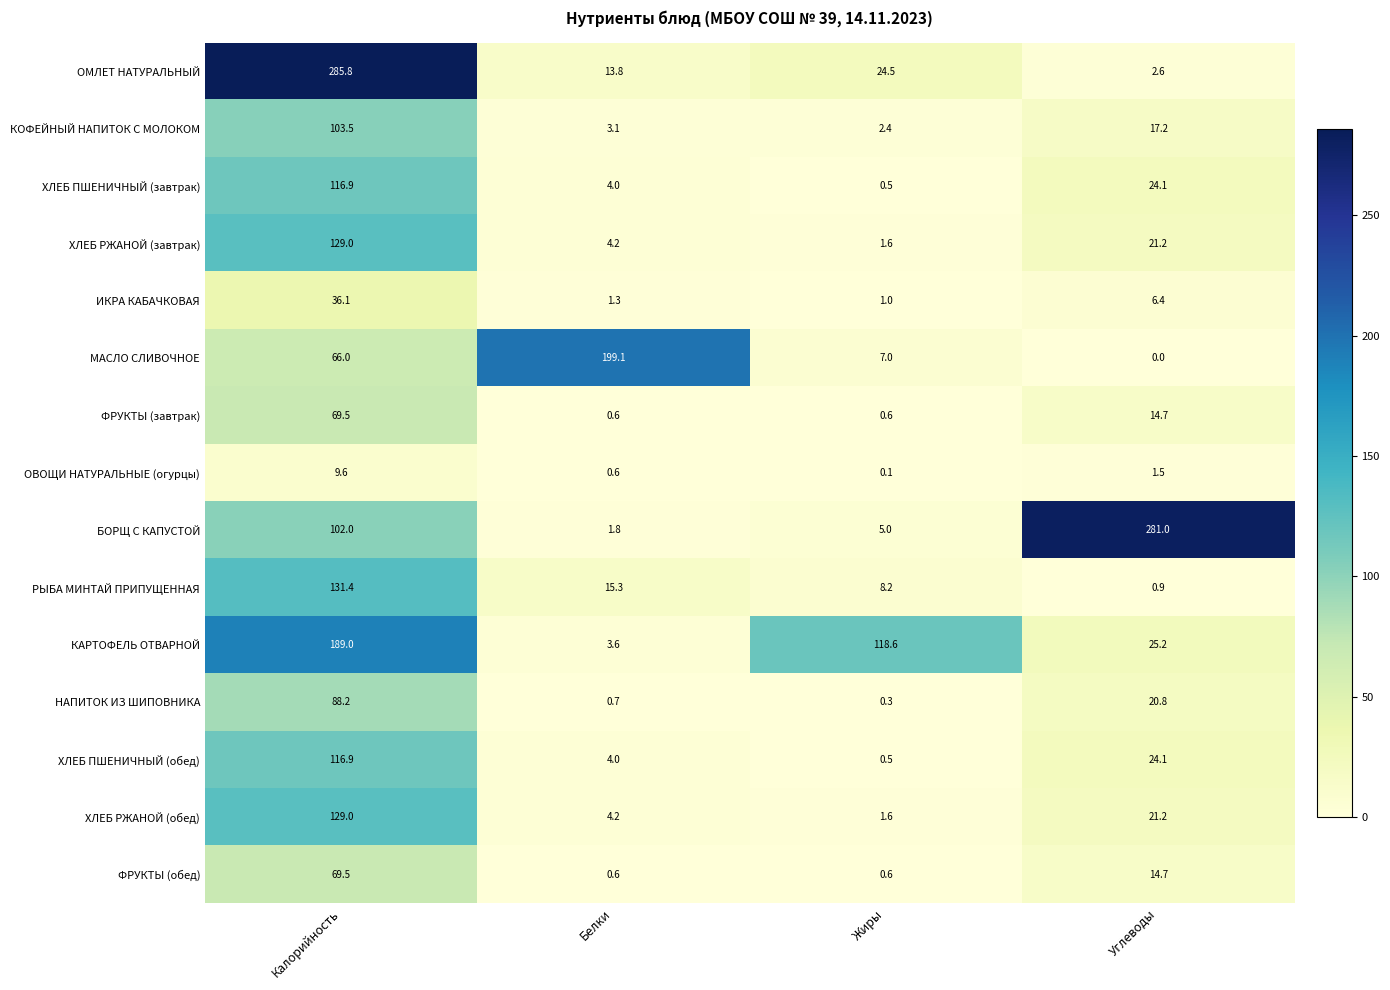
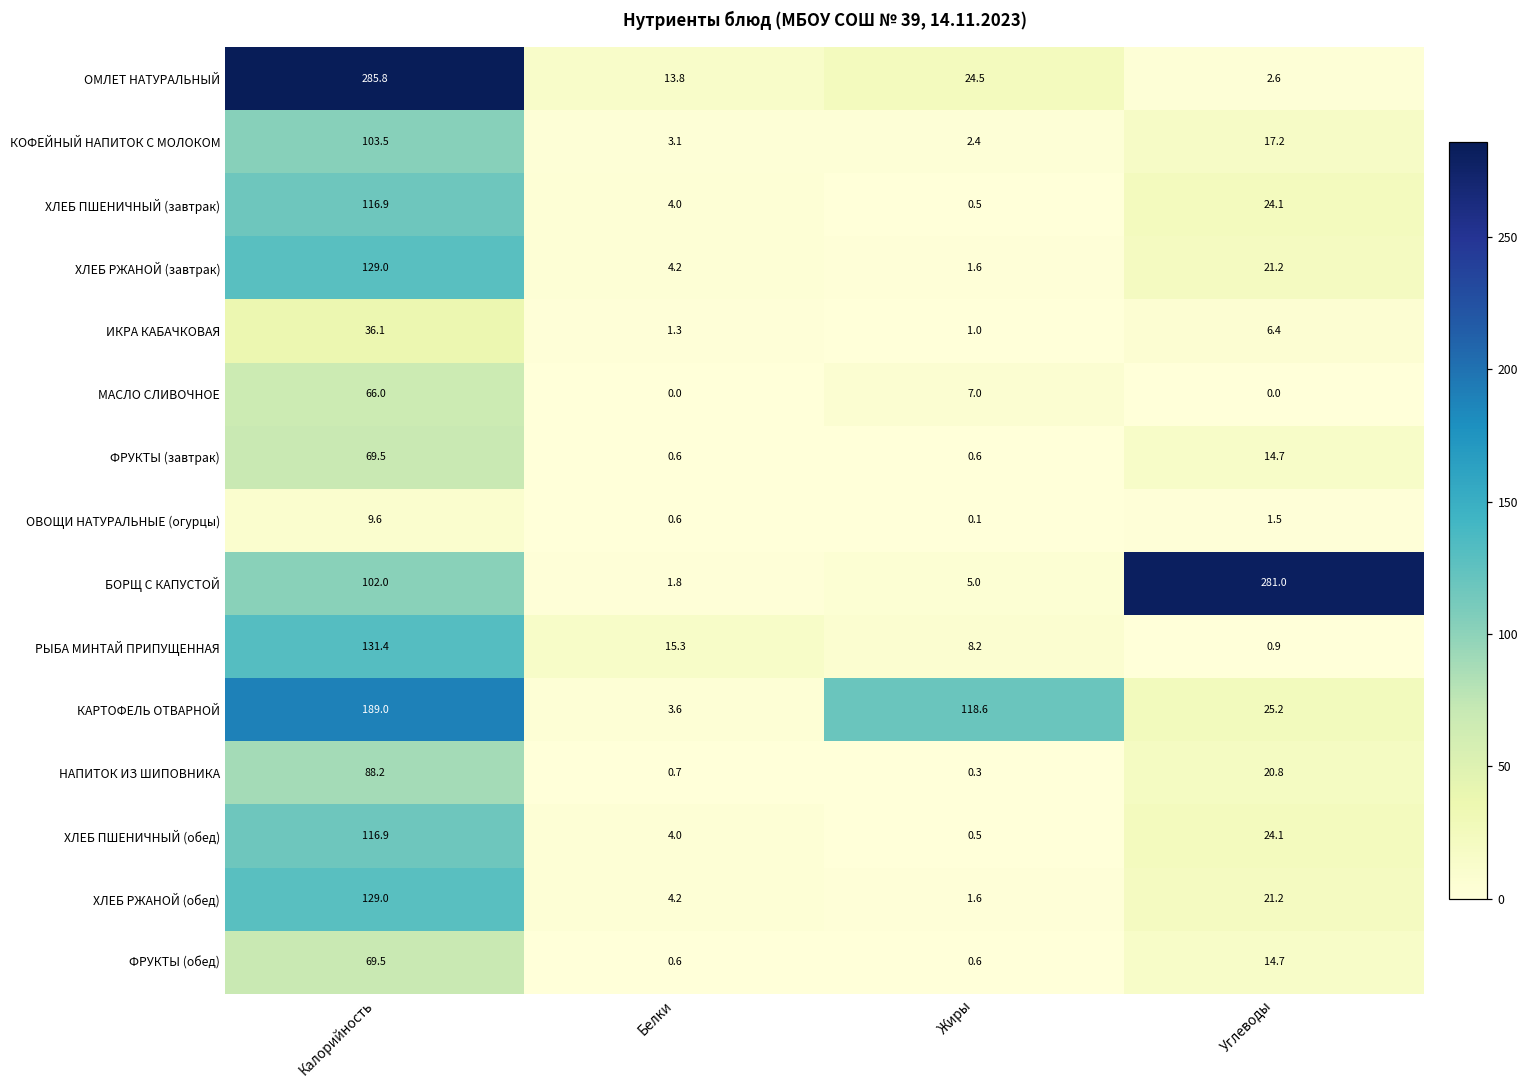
  {
    "ОМЛЕТ НАТУРАЛЬНЫЙ": {
      "Калорийность": 285.8,
      "Белки": 13.8,
      "Жиры": 24.5,
      "Углеводы": 2.6
    },
    "КОФЕЙНЫЙ НАПИТОК С МОЛОКОМ": {
      "Калорийность": 103.5,
      "Белки": 3.1,
      "Жиры": 2.4,
      "Углеводы": 17.2
    },
    "ХЛЕБ ПШЕНИЧНЫЙ (завтрак)": {
      "Калорийность": 116.9,
      "Белки": 4.0,
      "Жиры": 0.5,
      "Углеводы": 24.1
    },
    "ХЛЕБ РЖАНОЙ (завтрак)": {
      "Калорийность": 129.0,
      "Белки": 4.2,
      "Жиры": 1.6,
      "Углеводы": 21.2
    },
    "ИКРА КАБАЧКОВАЯ": {
      "Калорийность": 36.1,
      "Белки": 1.3,
      "Жиры": 1.0,
      "Углеводы": 6.4
    },
    "МАСЛО СЛИВОЧНОЕ": {
      "Калорийность": 66.0,
-     "Белки": 199.1,
+     "Белки": 0.0,
      "Жиры": 7.0,
      "Углеводы": 0.0
    },
    "ФРУКТЫ (завтрак)": {
      "Калорийность": 69.5,
      "Белки": 0.6,
      "Жиры": 0.6,
      "Углеводы": 14.7
    },
    "ОВОЩИ НАТУРАЛЬНЫЕ (огурцы)": {
      "Калорийность": 9.6,
      "Белки": 0.6,
      "Жиры": 0.1,
      "Углеводы": 1.5
    },
    "БОРЩ С КАПУСТОЙ": {
      "Калорийность": 102.0,
      "Белки": 1.8,
      "Жиры": 5.0,
      "Углеводы": 281.0
    },
    "РЫБА МИНТАЙ ПРИПУЩЕННАЯ": {
      "Калорийность": 131.4,
      "Белки": 15.3,
      "Жиры": 8.2,
      "Углеводы": 0.9
    },
    "КАРТОФЕЛЬ ОТВАРНОЙ": {
      "Калорийность": 189.0,
      "Белки": 3.6,
      "Жиры": 118.6,
      "Углеводы": 25.2
    },
    "НАПИТОК ИЗ ШИПОВНИКА": {
      "Калорийность": 88.2,
      "Белки": 0.7,
      "Жиры": 0.3,
      "Углеводы": 20.8
    },
    "ХЛЕБ ПШЕНИЧНЫЙ (обед)": {
      "Калорийность": 116.9,
      "Белки": 4.0,
      "Жиры": 0.5,
      "Углеводы": 24.1
    },
    "ХЛЕБ РЖАНОЙ (обед)": {
      "Калорийность": 129.0,
      "Белки": 4.2,
      "Жиры": 1.6,
      "Углеводы": 21.2
    },
    "ФРУКТЫ (обед)": {
      "Калорийность": 69.5,
      "Белки": 0.6,
      "Жиры": 0.6,
      "Углеводы": 14.7
    }
  }
